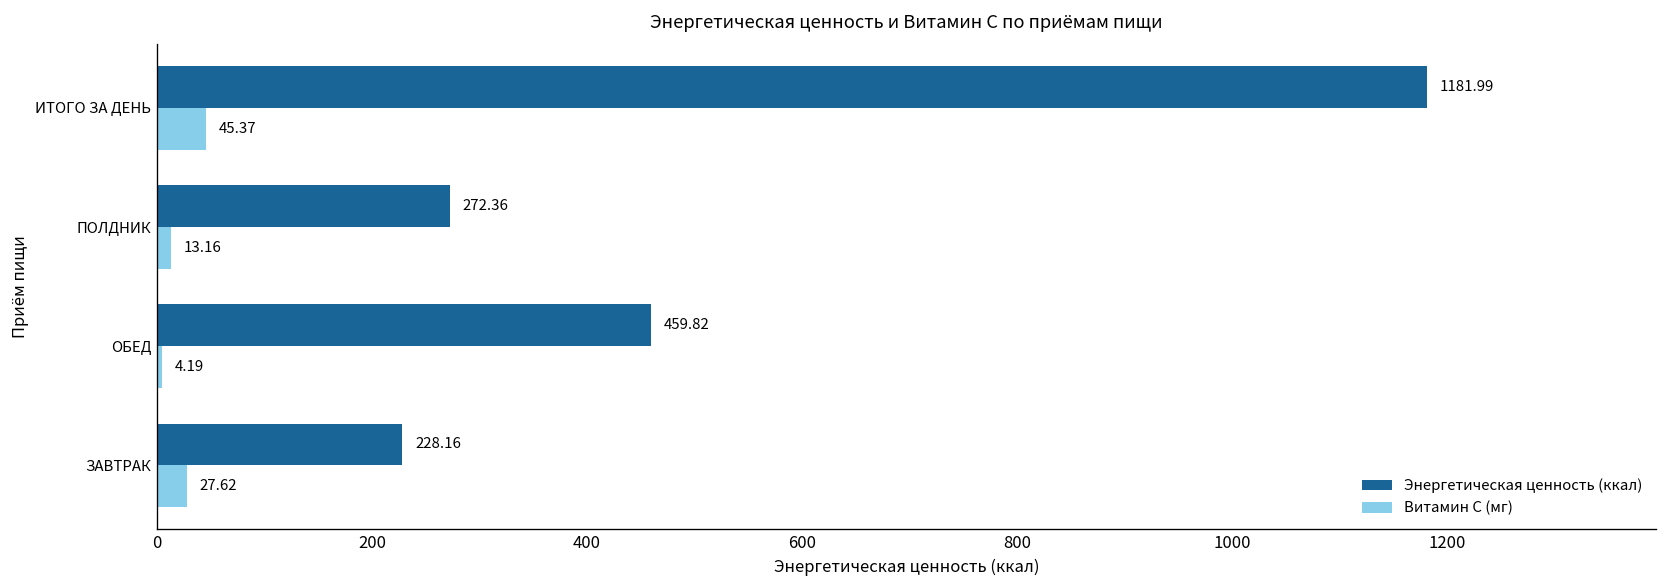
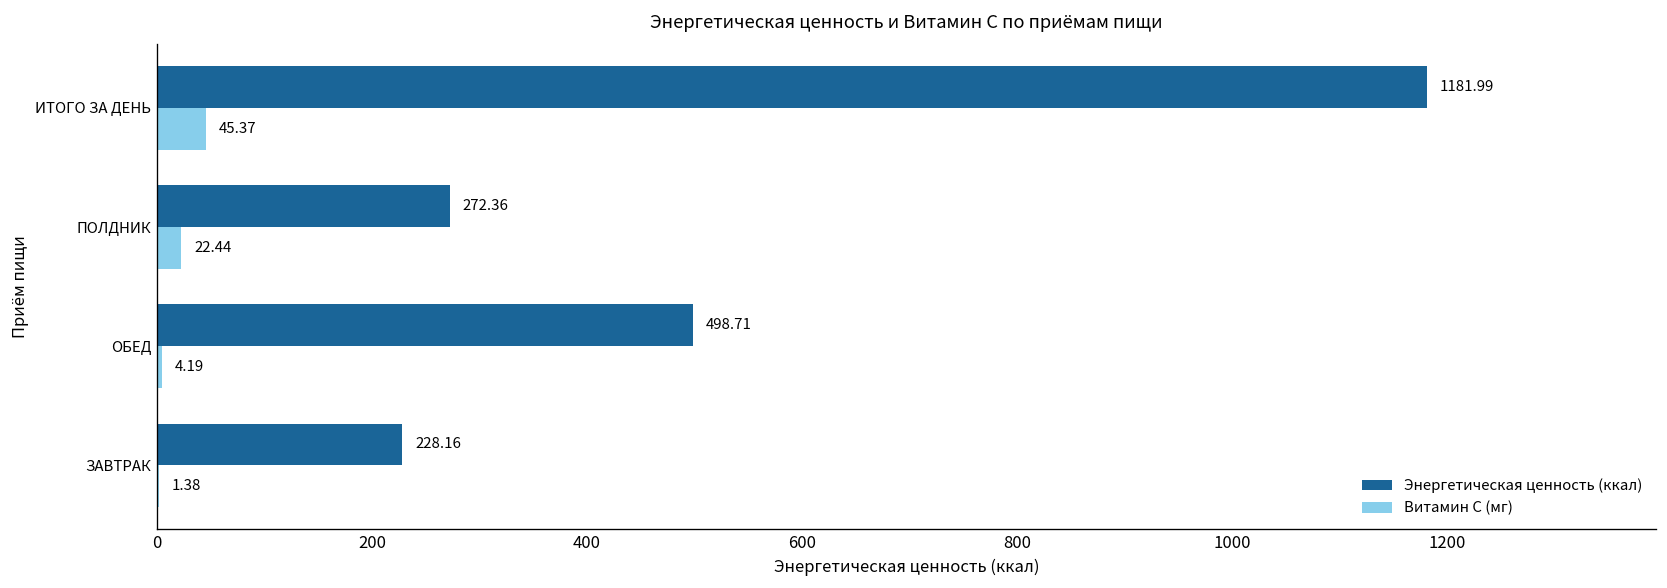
  {
    "Энергетическая ценность (ккал)": {
      "ИТОГО ЗА ДЕНЬ": 1181.99,
      "ПОЛДНИК": 272.36,
-     "ОБЕД": 459.82,
+     "ОБЕД": 498.71,
      "ЗАВТРАК": 228.16
    },
    "Витамин С (мг)": {
      "ИТОГО ЗА ДЕНЬ": 45.37,
-     "ПОЛДНИК": 13.16,
+     "ПОЛДНИК": 22.44,
      "ОБЕД": 4.19,
-     "ЗАВТРАК": 27.62
+     "ЗАВТРАК": 1.38
    }
  }
